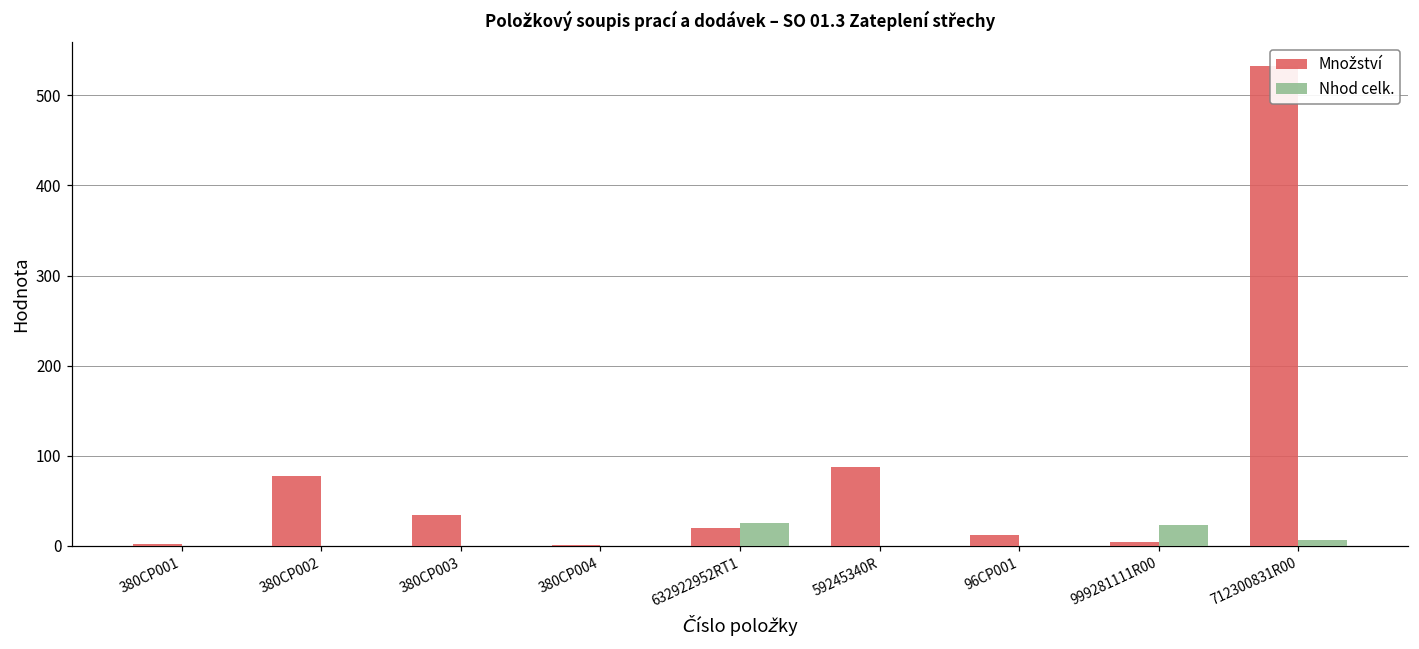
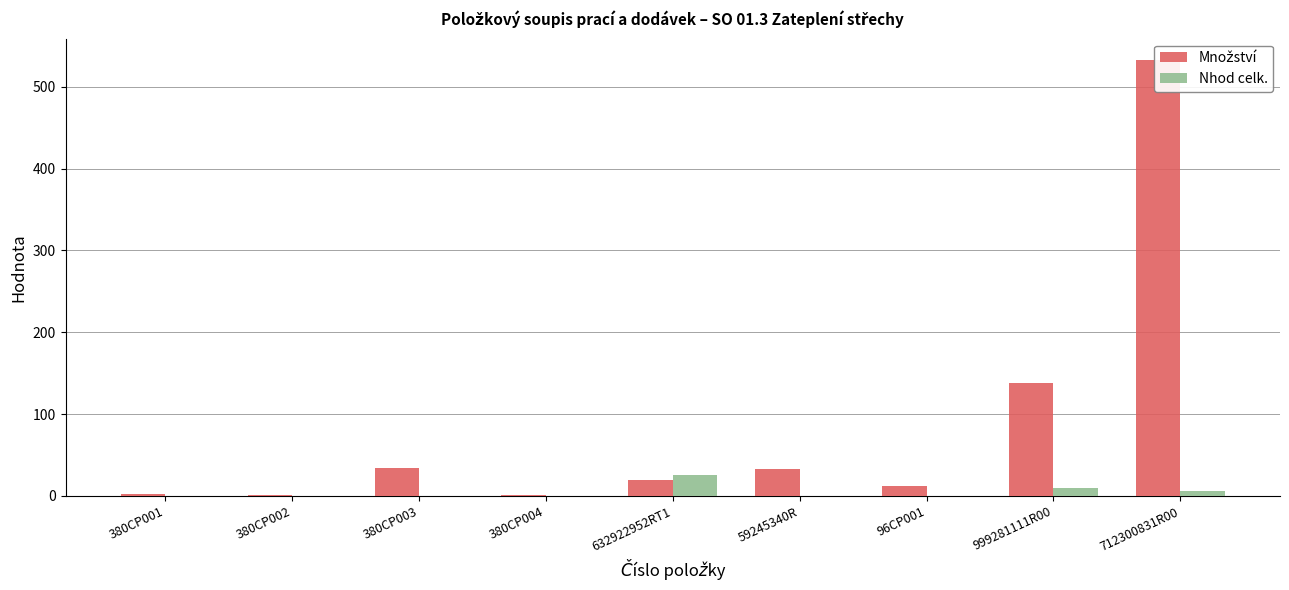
  {
    "Množství": {
-     "380CP002": 80,
+     "380CP002": 0,
      "380CP003": 30,
      "632922952RT1": 20,
-     "59245340R": 90,
+     "59245340R": 30,
      "96CP001": 10,
-     "999281111R00": 0
+     "999281111R00": 140
    },
    "Nhod celk.": {
      "380CP001": 0,
      "380CP002": 0,
      "380CP003": 0,
      "380CP004": 0,
      "632922952RT1": 30,
      "59245340R": 0,
      "96CP001": 0,
-     "999281111R00": 20,
+     "999281111R00": 10,
      "712300831R00": 10
    }
  }
